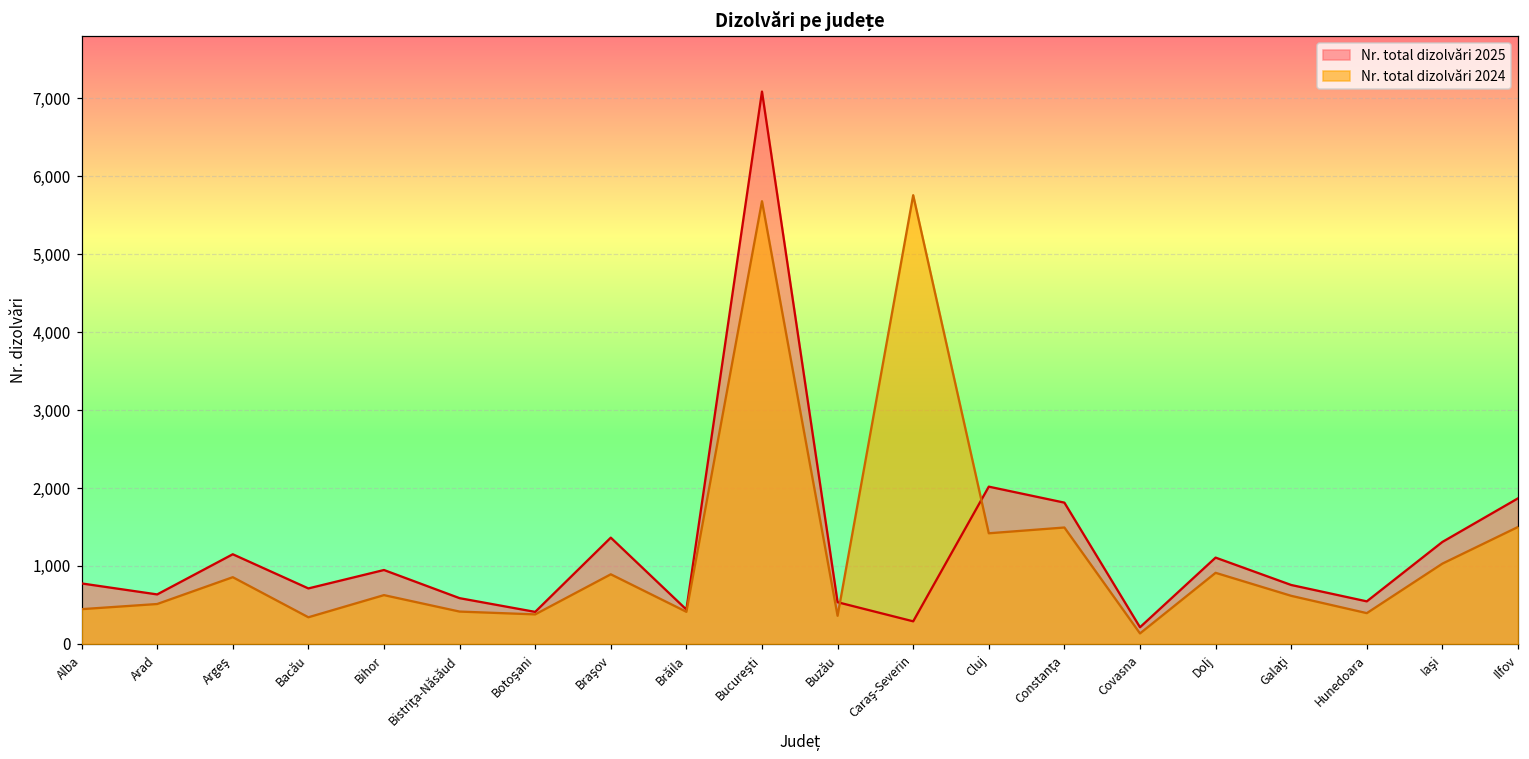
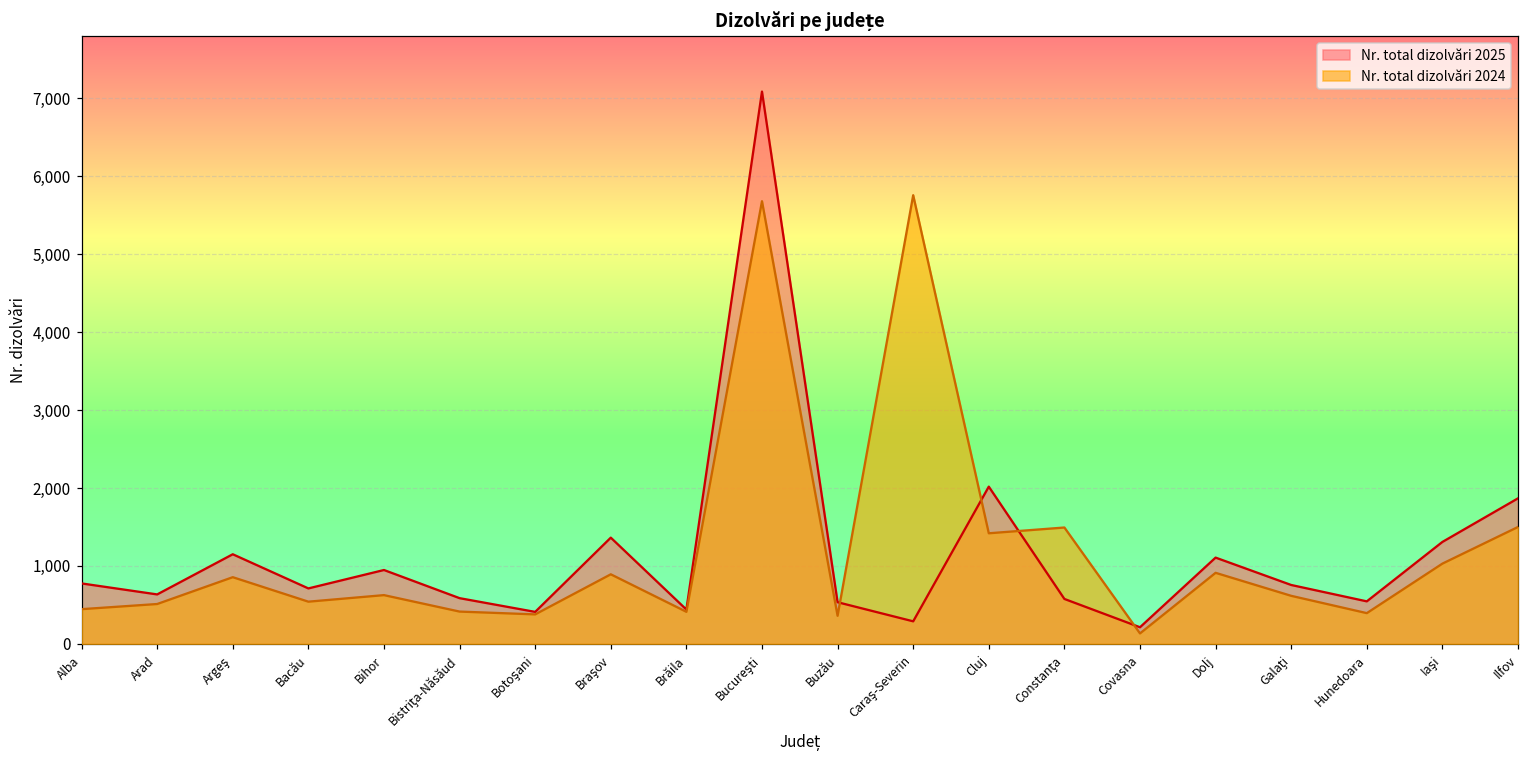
  {
    "Nr. total dizolvări 2025": {
      "Alba": "800",
      "Arad": "600",
      "Argeş": "1,200",
      "Bacău": "700",
      "Bihor": "900",
      "Bistriţa-Năsăud": "600",
      "Braşov": "1,400",
      "Bucureşti": "7,100",
      "Buzău": "500",
      "Caraş-Severin": "300",
      "Cluj": "2,000",
-     "Constanţa": "1,800",
+     "Constanţa": "600",
      "Covasna": "200",
      "Dolj": "1,100",
      "Galaţi": "800",
      "Hunedoara": "500",
      "Iaşi": "1,300",
      "Ilfov": "1,900"
    },
    "Nr. total dizolvări 2024": {
      "Alba": "400",
      "Arad": "500",
      "Argeş": "900",
-     "Bacău": "300",
+     "Bacău": "500",
      "Bihor": "600",
      "Bistriţa-Năsăud": "400",
      "Braşov": "900",
      "Bucureşti": "5,700",
      "Buzău": "400",
      "Caraş-Severin": "5,800",
      "Cluj": "1,400",
      "Constanţa": "1,500",
      "Covasna": "100",
      "Dolj": "900",
      "Galaţi": "600",
      "Hunedoara": "400",
      "Iaşi": "1,000",
      "Ilfov": "1,500"
    }
  }
